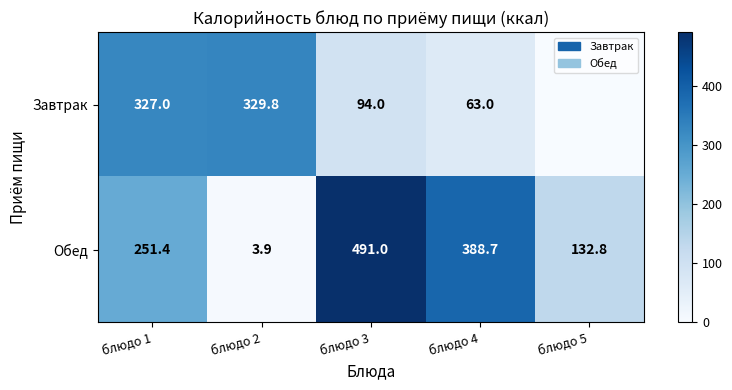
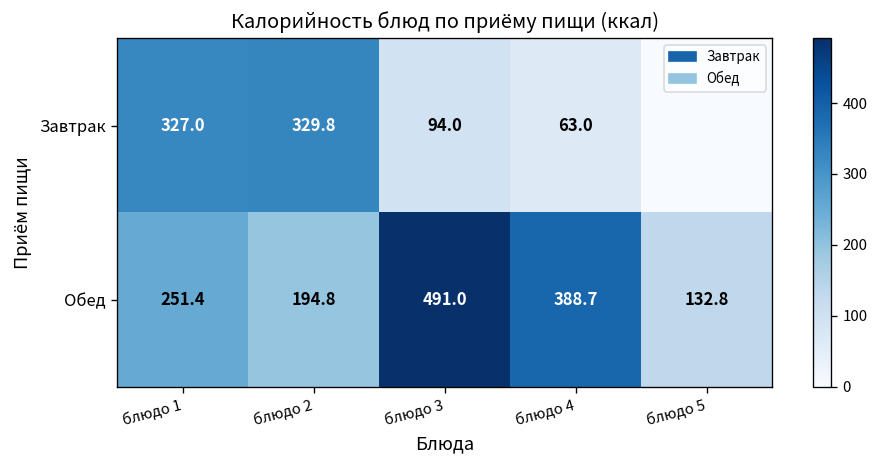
  {
    "Завтрак": {
      "блюдо 1": 327.0,
      "блюдо 2": 329.8,
      "блюдо 3": 94.0,
      "блюдо 4": 63.0
    },
    "Обед": {
      "блюдо 1": 251.4,
-     "блюдо 2": 3.9,
+     "блюдо 2": 194.8,
      "блюдо 3": 491.0,
      "блюдо 4": 388.7,
      "блюдо 5": 132.8
    }
  }
